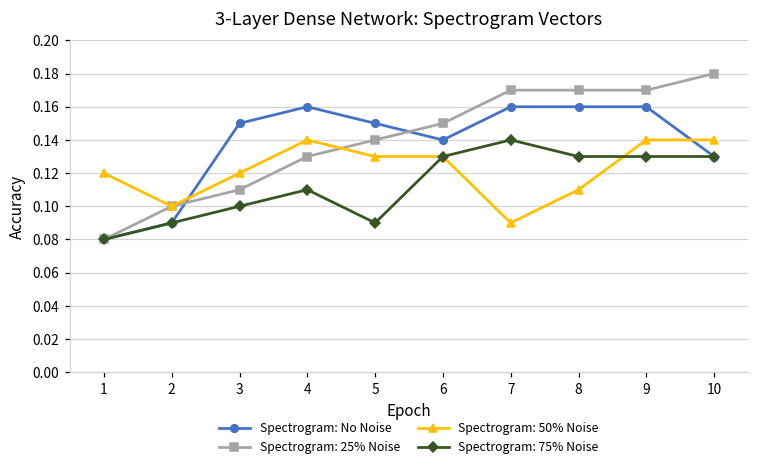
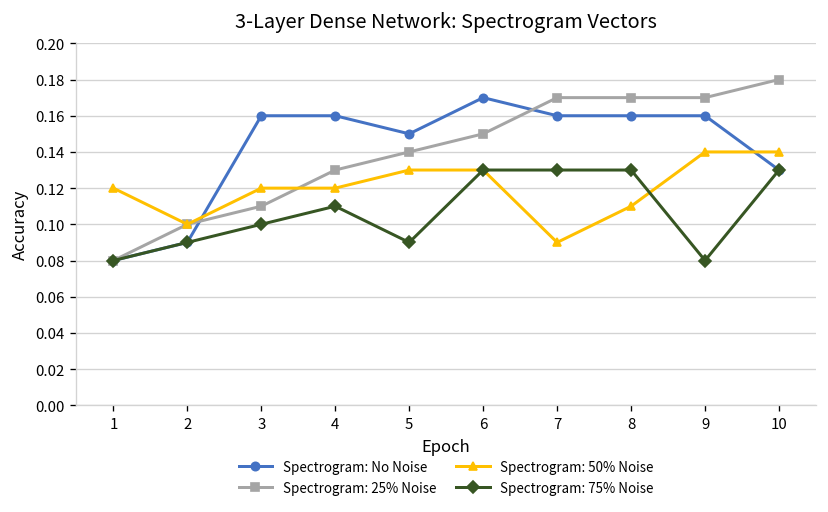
  {
    "Spectrogram: No Noise": {
-     "3": 0.15,
+     "3": 0.16,
      "4": 0.16,
      "5": 0.15,
-     "6": 0.14,
+     "6": 0.17,
      "7": 0.16,
      "8": 0.16,
      "9": 0.16
    },
    "Spectrogram: 25% Noise": {
      "3": 0.11,
      "4": 0.13,
      "5": 0.14,
      "6": 0.15,
      "7": 0.17,
      "8": 0.17,
      "9": 0.17,
      "10": 0.18
    },
    "Spectrogram: 50% Noise": {
      "1": 0.12,
      "3": 0.12,
-     "4": 0.14,
+     "4": 0.12,
      "5": 0.13,
      "7": 0.09,
      "8": 0.11,
      "9": 0.14,
      "10": 0.14
    },
    "Spectrogram: 75% Noise": {
      "3": 0.10,
      "4": 0.11,
      "5": 0.09,
-     "7": 0.14,
+     "7": 0.13,
      "8": 0.13,
-     "9": 0.13
+     "9": 0.08
    }
  }
